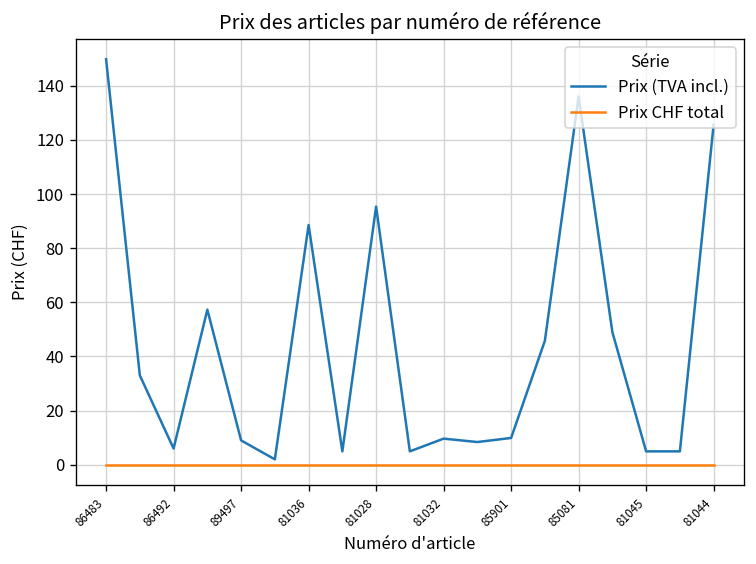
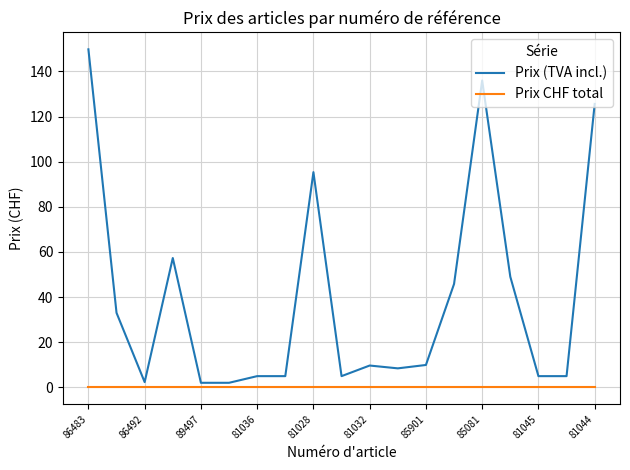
  {
    "Prix (TVA incl.)": {
      "86483": 150,
-     "86492": 6,
-     "89497": 9,
-     "81036": 89,
+     "86492": 2,
+     "89497": 2,
+     "81036": 5,
      "81028": 95,
      "81032": 10,
      "85901": 10,
      "81045": 5
    },
    "Prix CHF total": {
      "86483": 0,
      "86492": 0,
      "89497": 0,
      "81036": 0,
      "81028": 0,
      "81032": 0,
      "85901": 0,
      "85081": 0,
      "81045": 0,
      "81044": 0
    }
  }
